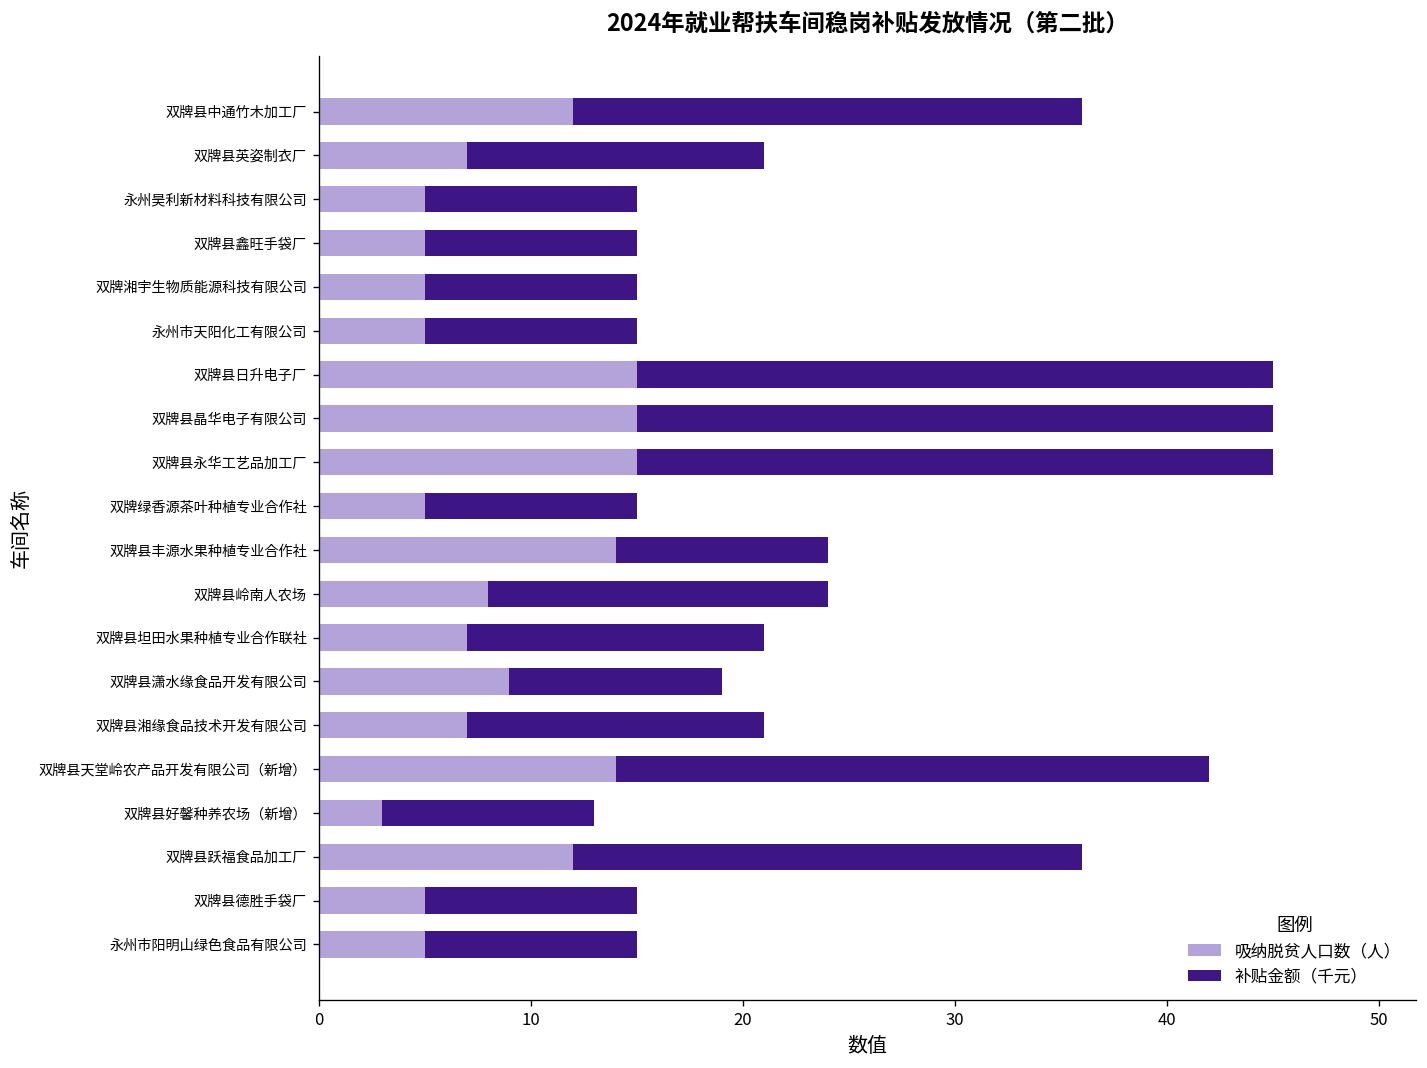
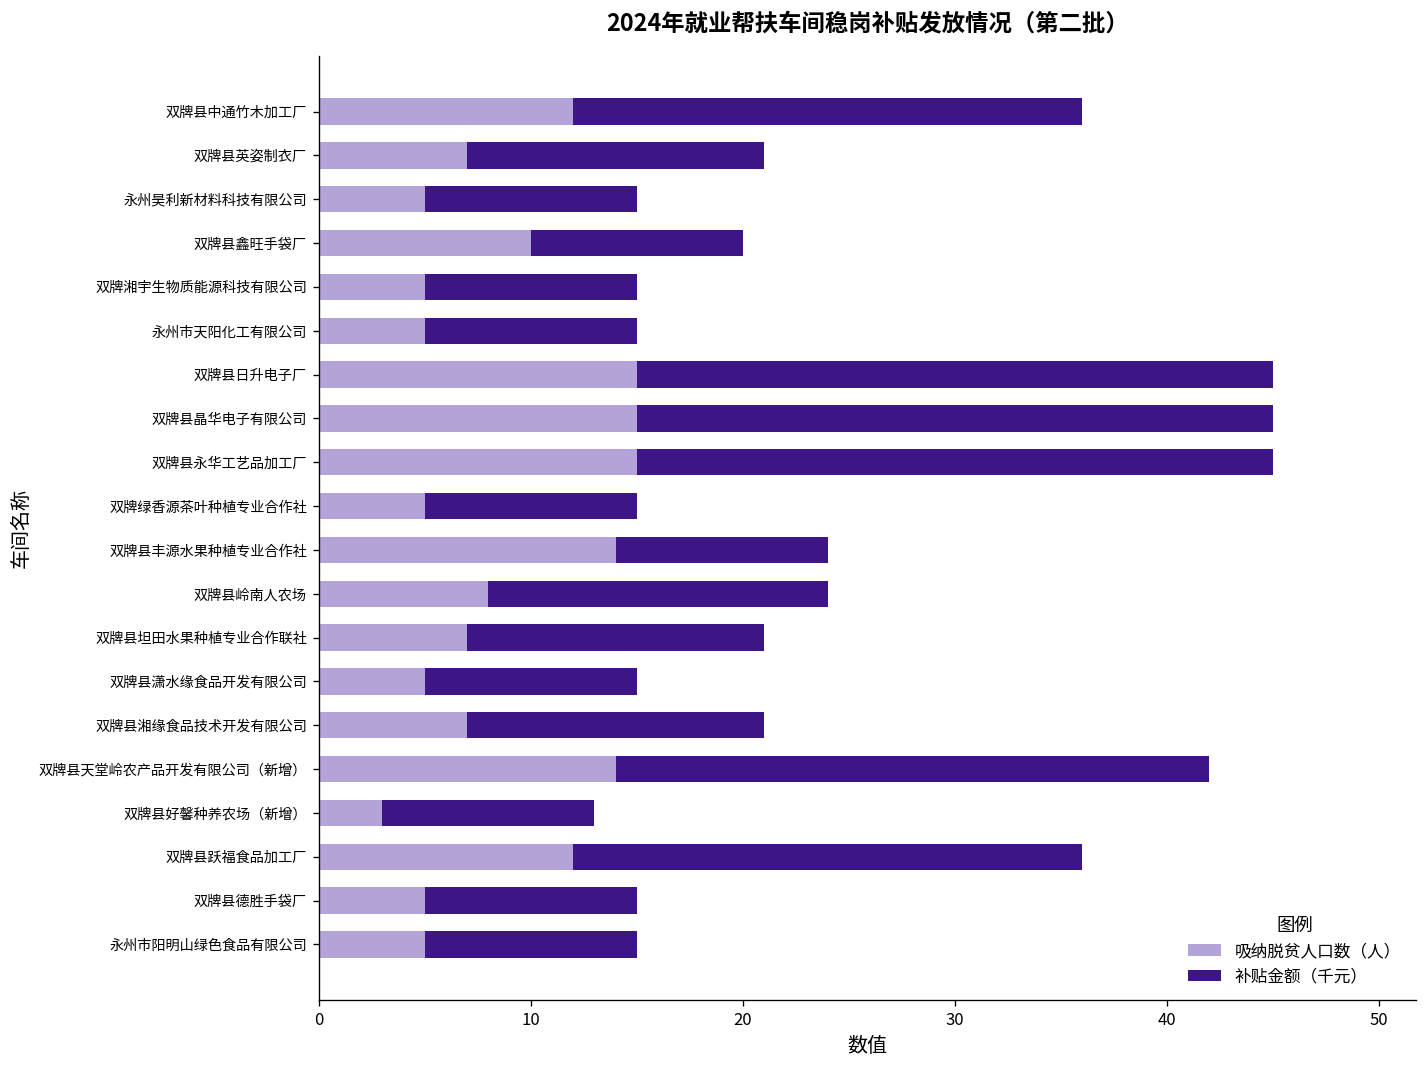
  {
    "吸纳脱贫人口数（人）": {
      "双牌县中通竹木加工厂": 12,
      "双牌县英姿制衣厂": 7,
      "永州昊利新材料科技有限公司": 5,
-     "双牌县鑫旺手袋厂": 5,
+     "双牌县鑫旺手袋厂": 10,
      "双牌湘宇生物质能源科技有限公司": 5,
      "永州市天阳化工有限公司": 5,
      "双牌县日升电子厂": 15,
      "双牌县晶华电子有限公司": 15,
      "双牌县永华工艺品加工厂": 15,
      "双牌绿香源茶叶种植专业合作社": 5,
      "双牌县丰源水果种植专业合作社": 14,
      "双牌县岭南人农场": 8,
      "双牌县坦田水果种植专业合作联社": 7,
-     "双牌县潇水缘食品开发有限公司": 9,
+     "双牌县潇水缘食品开发有限公司": 5,
      "双牌县湘缘食品技术开发有限公司": 7,
      "双牌县天堂岭农产品开发有限公司（新增）": 14,
      "双牌县好馨种养农场（新增）": 3,
      "双牌县跃福食品加工厂": 12,
      "双牌县德胜手袋厂": 5,
      "永州市阳明山绿色食品有限公司": 5
    },
    "补贴金额（千元）": {
      "双牌县中通竹木加工厂": 24,
      "双牌县英姿制衣厂": 14,
      "永州昊利新材料科技有限公司": 10,
      "双牌县鑫旺手袋厂": 10,
      "双牌湘宇生物质能源科技有限公司": 10,
      "永州市天阳化工有限公司": 10,
      "双牌县日升电子厂": 30,
      "双牌县晶华电子有限公司": 30,
      "双牌县永华工艺品加工厂": 30,
      "双牌绿香源茶叶种植专业合作社": 10,
      "双牌县丰源水果种植专业合作社": 10,
      "双牌县岭南人农场": 16,
      "双牌县坦田水果种植专业合作联社": 14,
      "双牌县潇水缘食品开发有限公司": 10,
      "双牌县湘缘食品技术开发有限公司": 14,
      "双牌县天堂岭农产品开发有限公司（新增）": 28,
      "双牌县好馨种养农场（新增）": 10,
      "双牌县跃福食品加工厂": 24,
      "双牌县德胜手袋厂": 10,
      "永州市阳明山绿色食品有限公司": 10
    }
  }
